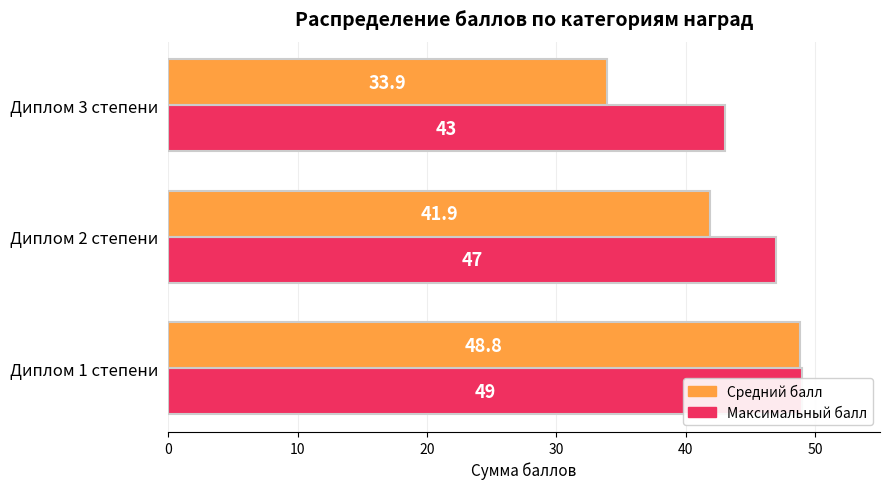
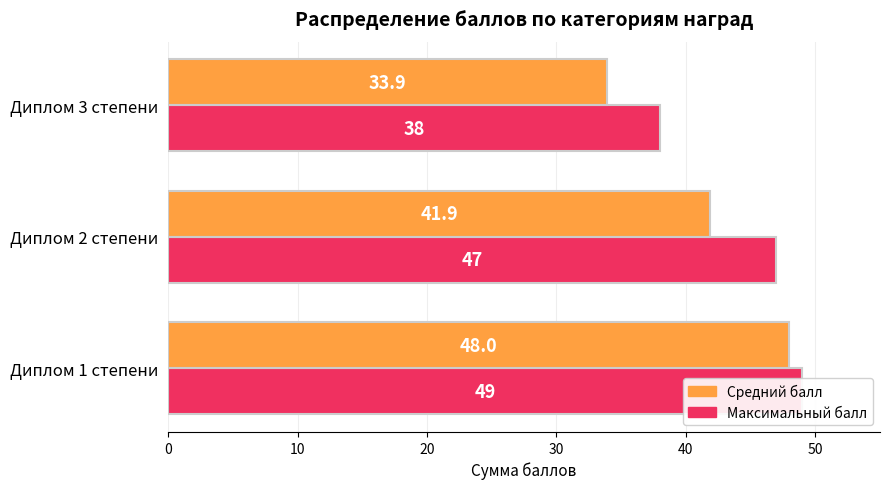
  {
    "Максимальный балл": {
-     "Диплом 3 степени": 43,
+     "Диплом 3 степени": 38,
      "Диплом 2 степени": 47
    },
    "Средний балл": {
      "Диплом 3 степени": 33.9,
      "Диплом 2 степени": 41.9,
-     "Диплом 1 степени": 48.8
+     "Диплом 1 степени": 48.0
    }
  }
